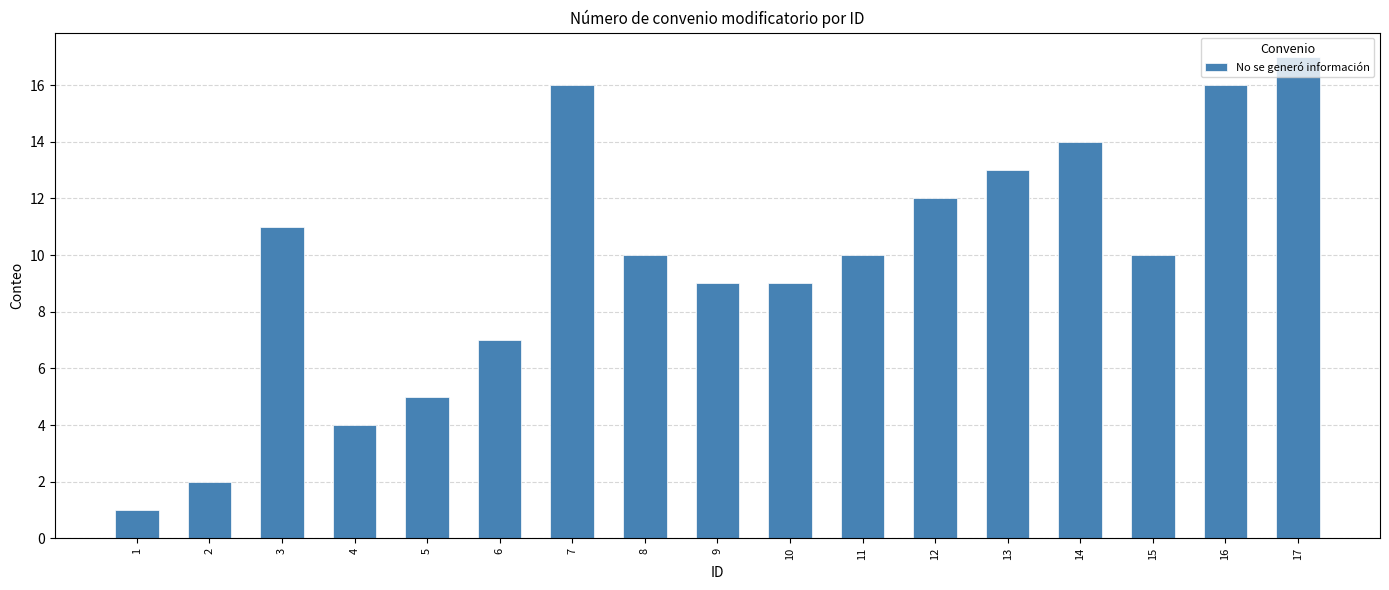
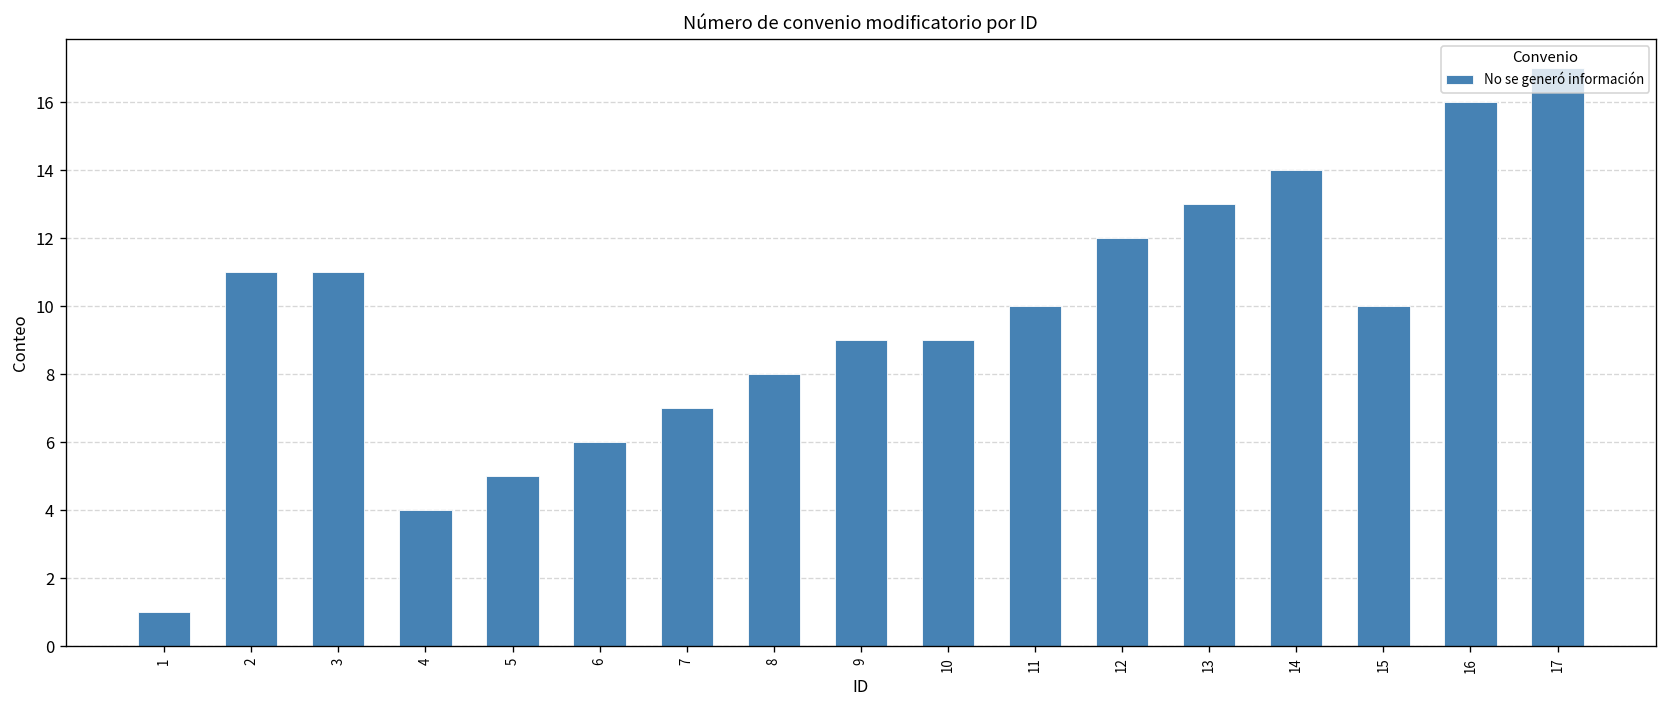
  {
    "1": 1,
-   "2": 2,
+   "2": 11,
    "3": 11,
    "4": 4,
    "5": 5,
-   "6": 7,
-   "7": 16,
-   "8": 10,
+   "6": 6,
+   "7": 7,
+   "8": 8,
    "9": 9,
    "10": 9,
    "11": 10,
    "12": 12,
    "13": 13,
    "14": 14,
    "15": 10,
    "16": 16
  }
